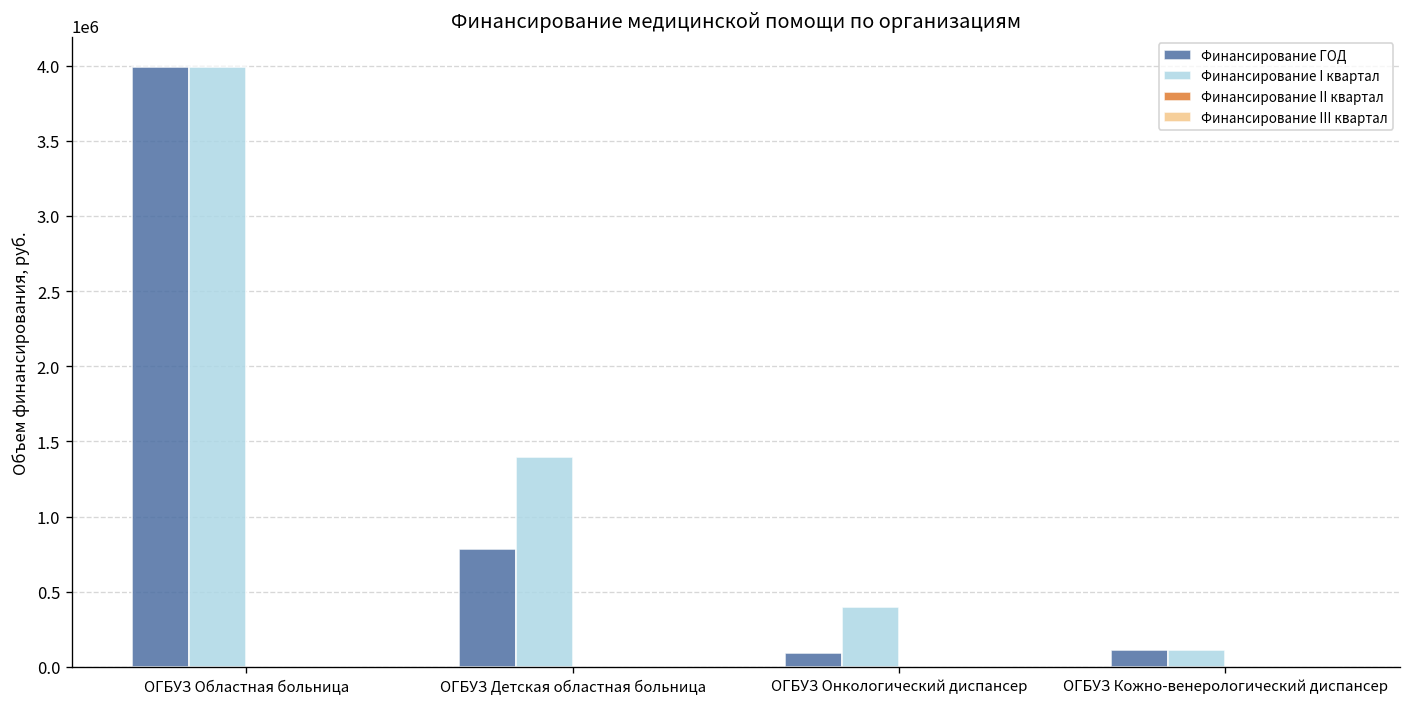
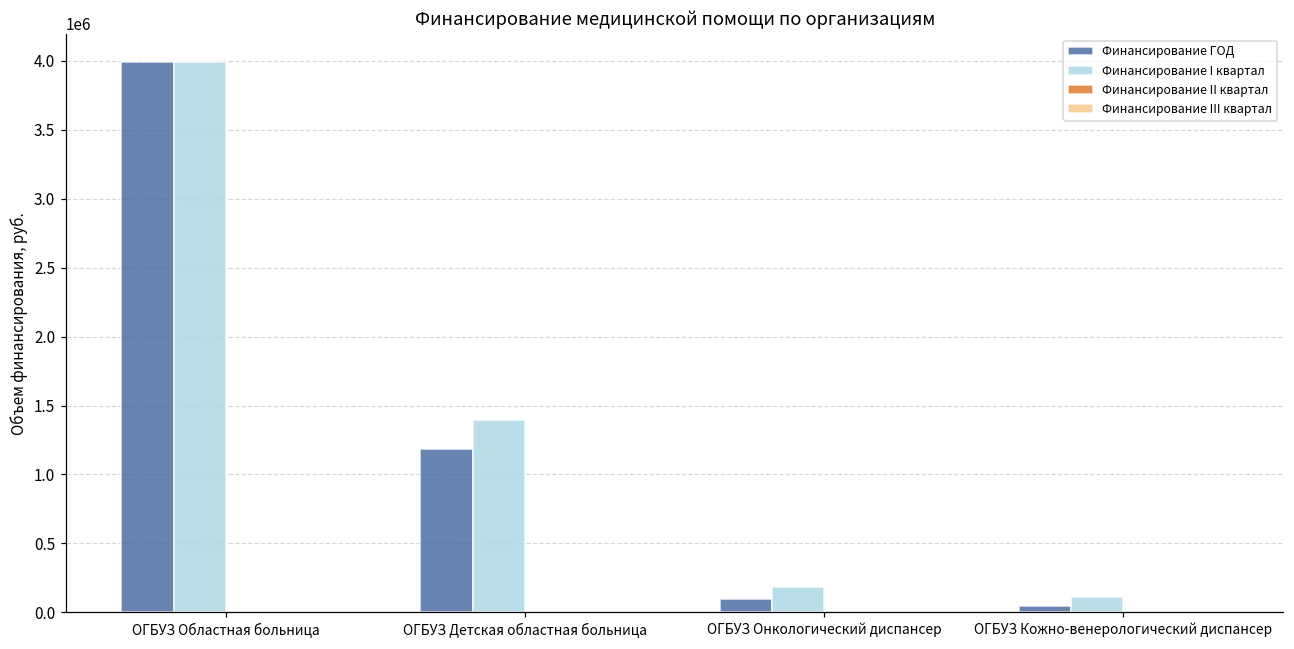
  {
    "Финансирование ГОД": {
      "ОГБУЗ Областная больница": 3990000,
-     "ОГБУЗ Детская областная больница": 790000,
+     "ОГБУЗ Детская областная больница": 1180000,
      "ОГБУЗ Онкологический диспансер": 90000,
-     "ОГБУЗ Кожно-венерологический диспансер": 110000
+     "ОГБУЗ Кожно-венерологический диспансер": 50000
    },
    "Финансирование I квартал": {
      "ОГБУЗ Областная больница": 3990000,
      "ОГБУЗ Детская областная больница": 1390000,
-     "ОГБУЗ Онкологический диспансер": 400000,
+     "ОГБУЗ Онкологический диспансер": 180000,
      "ОГБУЗ Кожно-венерологический диспансер": 110000
    },
    "Финансирование II квартал": {
      "ОГБУЗ Областная больница": 0,
      "ОГБУЗ Детская областная больница": 0,
      "ОГБУЗ Онкологический диспансер": 0,
      "ОГБУЗ Кожно-венерологический диспансер": 0
    },
    "Финансирование III квартал": {
      "ОГБУЗ Областная больница": 0,
      "ОГБУЗ Детская областная больница": 0,
      "ОГБУЗ Онкологический диспансер": 0,
      "ОГБУЗ Кожно-венерологический диспансер": 0
    }
  }
